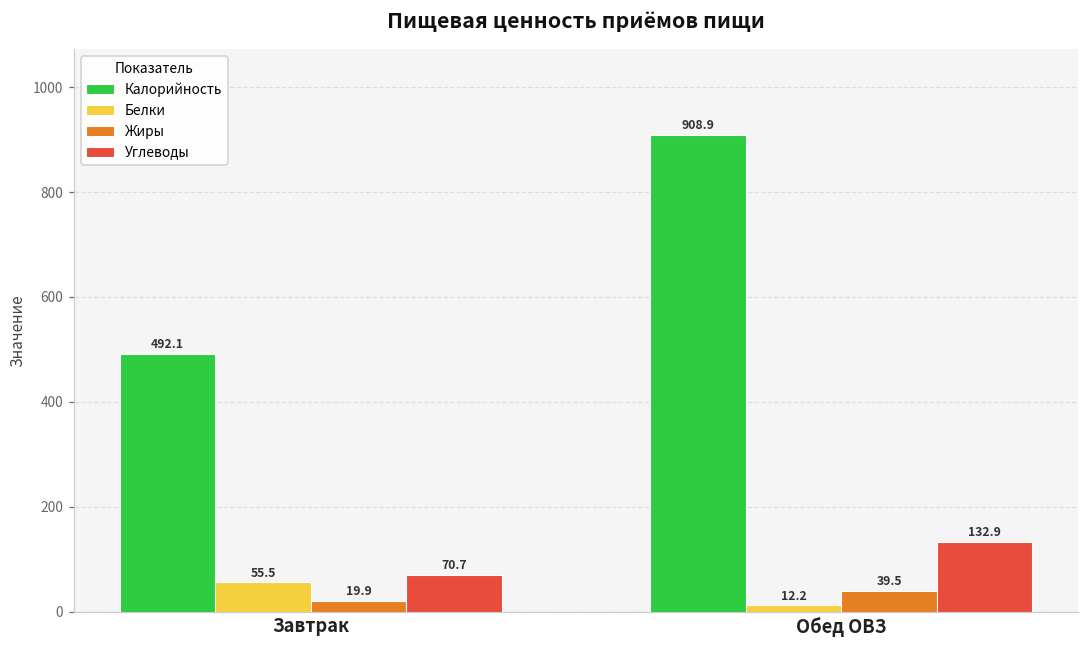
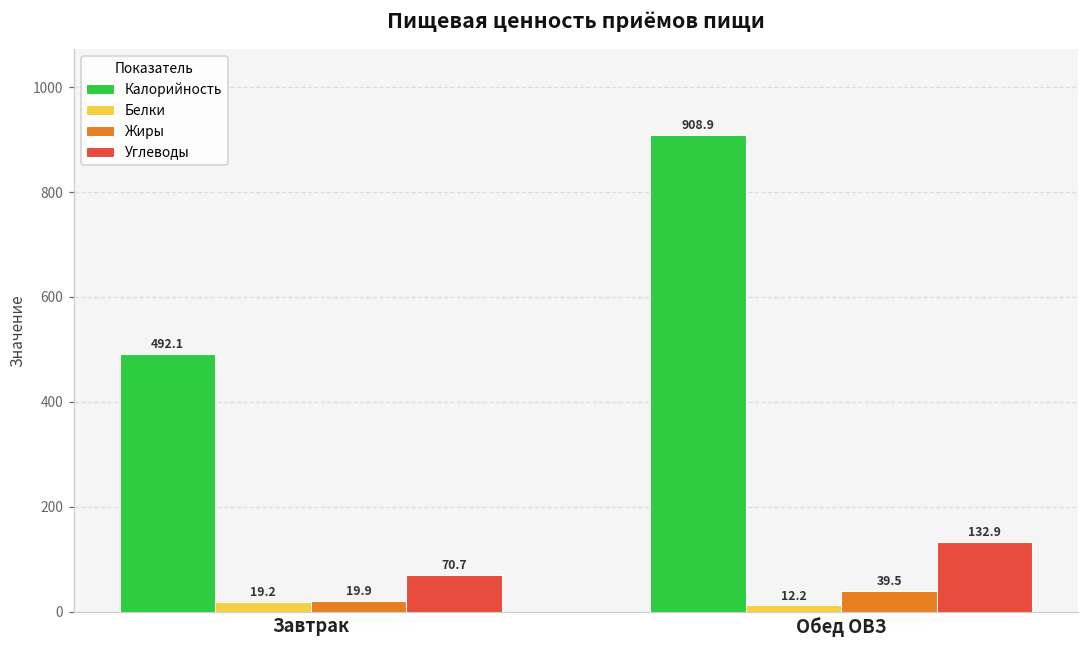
  {
    "Калорийность": {
      "Завтрак": 492.1,
      "Обед ОВЗ": 908.9
    },
    "Белки": {
-     "Завтрак": 55.5,
+     "Завтрак": 19.2,
      "Обед ОВЗ": 12.2
    }
  }
